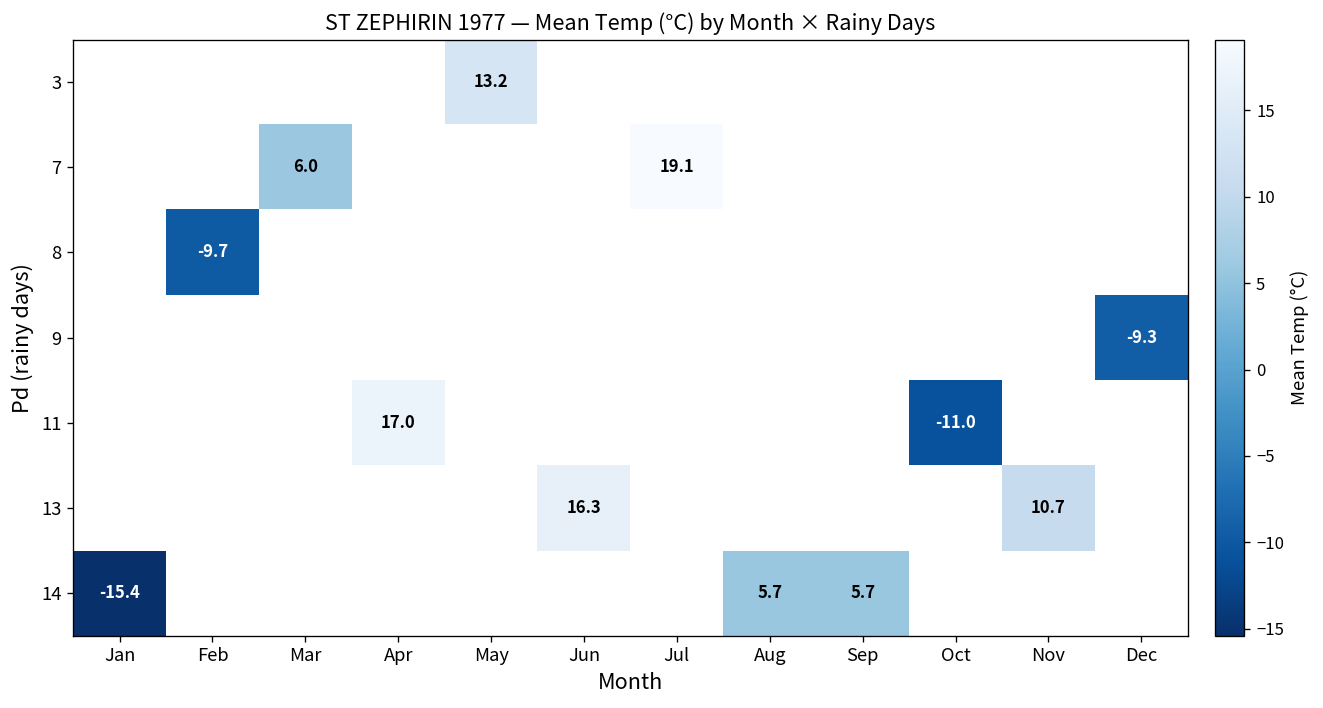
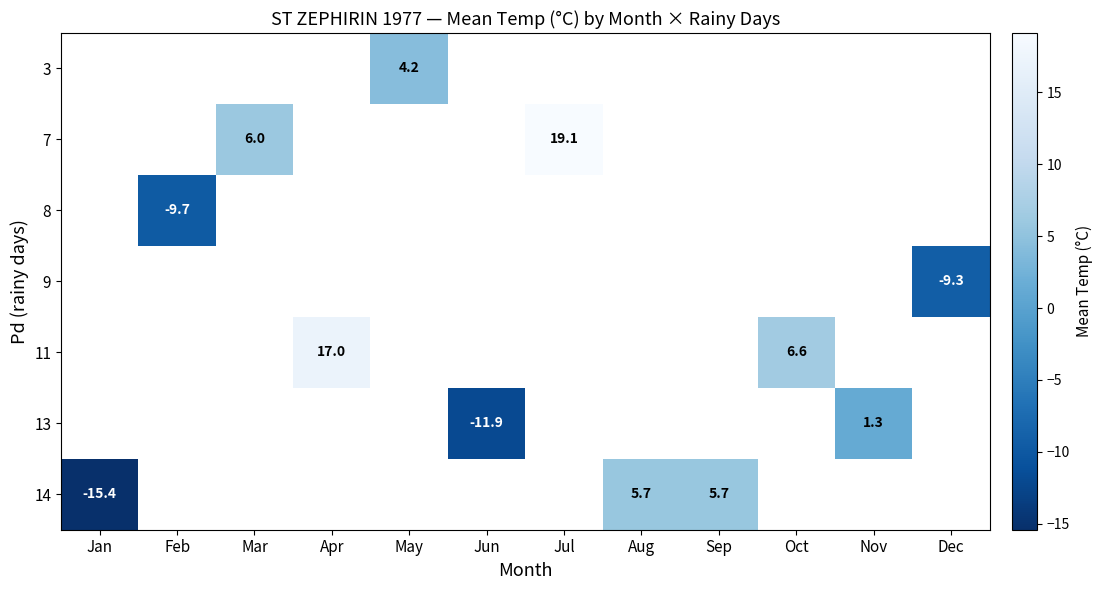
  {
    "3": {
-     "May": 13.2
+     "May": 4.2
    },
    "7": {
      "Mar": 6.0,
      "Jul": 19.1
    },
    "8": {
      "Feb": -9.7
    },
    "9": {
      "Dec": -9.3
    },
    "11": {
      "Apr": 17.0,
-     "Oct": -11.0
+     "Oct": 6.6
    },
    "13": {
-     "Jun": 16.3,
-     "Nov": 10.7
+     "Jun": -11.9,
+     "Nov": 1.3
    },
    "14": {
      "Jan": -15.4,
      "Aug": 5.7,
      "Sep": 5.7
    }
  }
